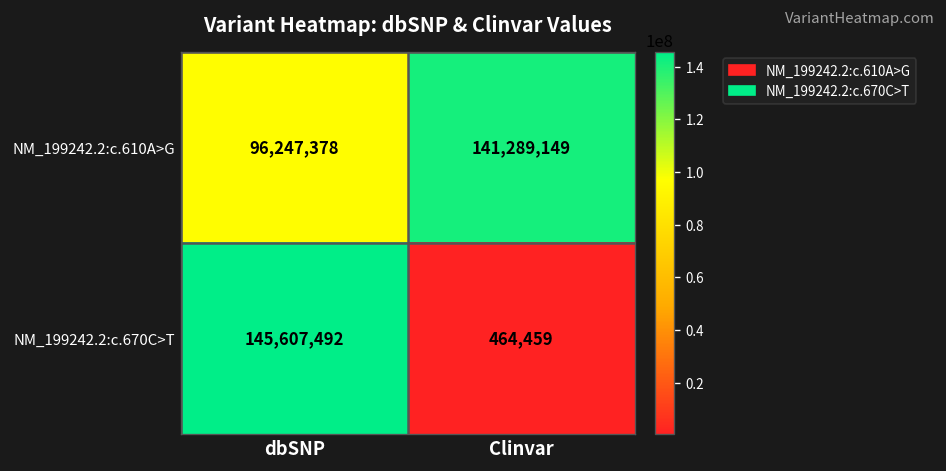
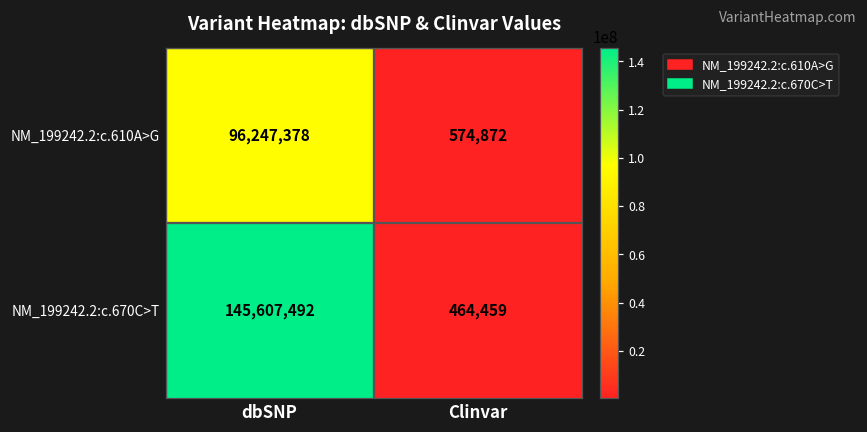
  {
    "NM_199242.2:c.610A>G": {
      "dbSNP": "96,247,378",
-     "Clinvar": "141,289,149"
+     "Clinvar": "574,872"
    },
    "NM_199242.2:c.670C>T": {
      "dbSNP": "145,607,492",
      "Clinvar": "464,459"
    }
  }
